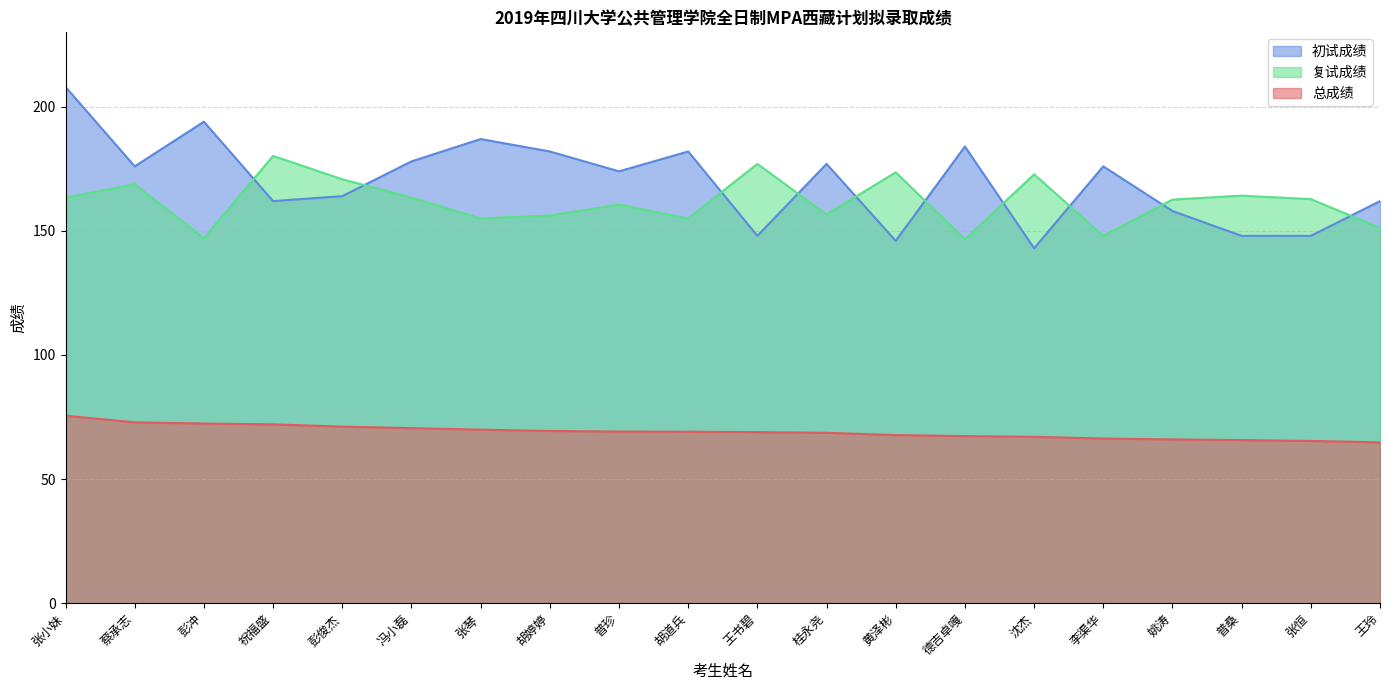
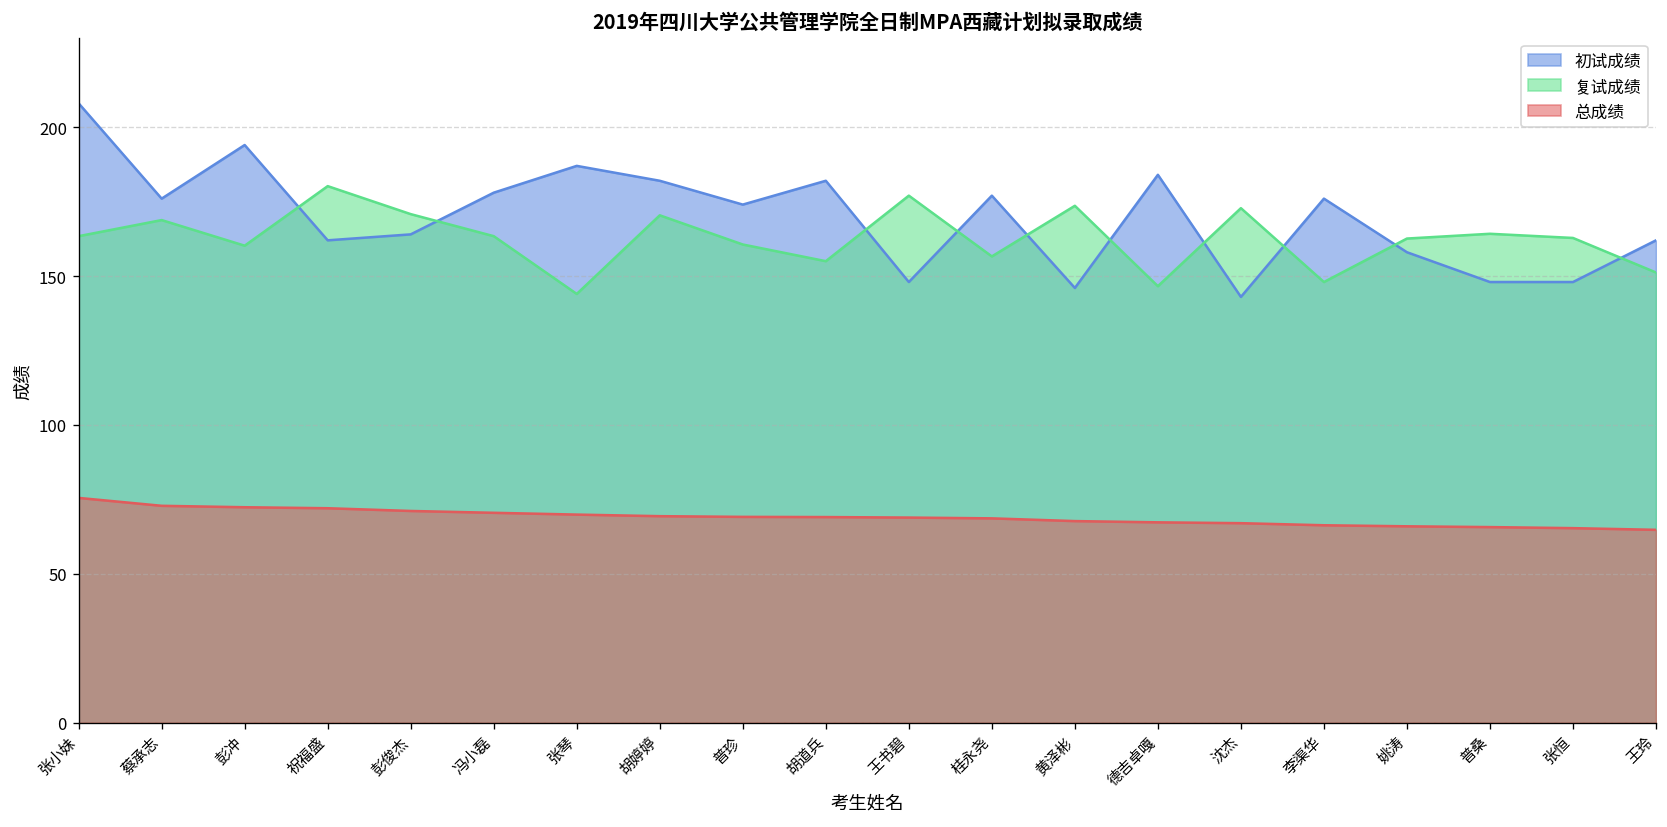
  {
    "初试成绩": {
      "张小妹": 208,
      "蔡承志": 176,
      "彭冲": 194,
      "祝福盛": 162,
      "彭俊杰": 164,
      "冯小磊": 178,
      "张琴": 187,
      "胡婷婷": 182,
      "普珍": 174,
      "胡道兵": 182,
      "王书碧": 148,
      "桂永尧": 177,
      "黄泽彬": 146,
      "德吉卓嘎": 184,
      "沈杰": 143,
      "李渠华": 176,
      "姚涛": 158,
      "普桑": 148,
      "张恒": 148,
      "王玲": 162
    },
    "复试成绩": {
      "张小妹": 163,
      "蔡承志": 169,
-     "彭冲": 147,
+     "彭冲": 160,
      "祝福盛": 180,
      "彭俊杰": 171,
      "冯小磊": 163,
-     "张琴": 155,
-     "胡婷婷": 156,
+     "张琴": 144,
+     "胡婷婷": 170,
      "普珍": 161,
      "胡道兵": 155,
      "王书碧": 177,
      "桂永尧": 157,
      "黄泽彬": 174,
      "德吉卓嘎": 147,
      "沈杰": 173,
      "李渠华": 148,
      "姚涛": 163,
      "普桑": 164,
      "张恒": 163,
      "王玲": 151
    },
    "总成绩": {
      "张小妹": 76,
      "蔡承志": 73,
      "彭冲": 72,
      "祝福盛": 72,
      "彭俊杰": 71,
      "冯小磊": 71,
      "张琴": 70,
      "胡婷婷": 69,
      "普珍": 69,
      "胡道兵": 69,
      "王书碧": 69,
      "桂永尧": 69,
      "黄泽彬": 68,
      "德吉卓嘎": 67,
      "沈杰": 67,
      "李渠华": 66,
      "姚涛": 66,
      "普桑": 66,
      "张恒": 65,
      "王玲": 65
    }
  }
